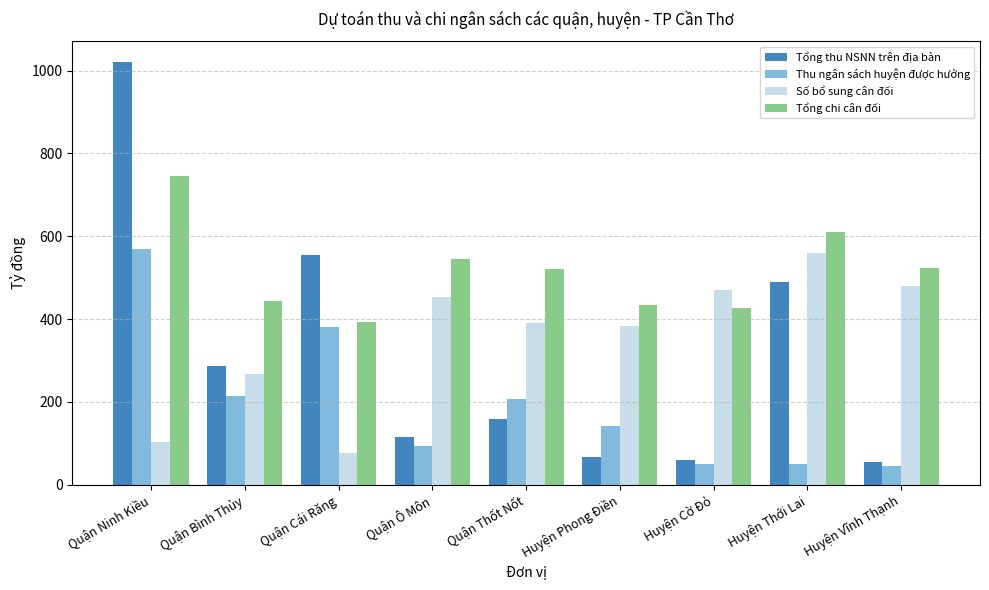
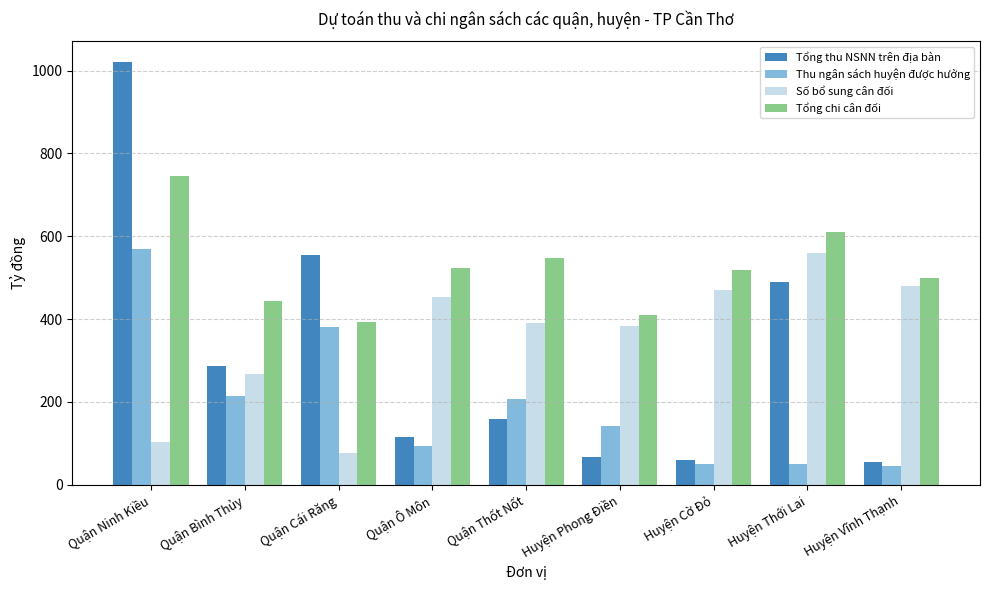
  {
    "Tổng thu NSNN trên địa bàn": {
      "Quận Ninh Kiều": 1020,
      "Quận Bình Thủy": 290,
      "Quận Cái Răng": 550,
      "Quận Ô Môn": 110,
      "Quận Thốt Nốt": 160,
      "Huyện Phong Điền": 70,
      "Huyện Cờ Đỏ": 60,
      "Huyện Thới Lai": 490,
      "Huyện Vĩnh Thạnh": 60
    },
    "Thu ngân sách huyện được hưởng": {
      "Quận Ninh Kiều": 570,
      "Quận Bình Thủy": 210,
      "Quận Cái Răng": 380,
      "Quận Ô Môn": 90,
      "Quận Thốt Nốt": 210,
      "Huyện Phong Điền": 140,
      "Huyện Cờ Đỏ": 50,
      "Huyện Thới Lai": 50,
      "Huyện Vĩnh Thạnh": 40
    },
    "Số bổ sung cân đối": {
      "Quận Ninh Kiều": 100,
      "Quận Bình Thủy": 270,
      "Quận Cái Răng": 80,
      "Quận Ô Môn": 450,
      "Quận Thốt Nốt": 390,
      "Huyện Phong Điền": 380,
      "Huyện Cờ Đỏ": 470,
      "Huyện Thới Lai": 560,
      "Huyện Vĩnh Thạnh": 480
    },
    "Tổng chi cân đối": {
      "Quận Ninh Kiều": 750,
      "Quận Bình Thủy": 440,
      "Quận Cái Răng": 390,
-     "Quận Ô Môn": 550,
-     "Quận Thốt Nốt": 520,
-     "Huyện Phong Điền": 430,
-     "Huyện Cờ Đỏ": 430,
+     "Quận Ô Môn": 520,
+     "Quận Thốt Nốt": 550,
+     "Huyện Phong Điền": 410,
+     "Huyện Cờ Đỏ": 520,
      "Huyện Thới Lai": 610,
-     "Huyện Vĩnh Thạnh": 520
+     "Huyện Vĩnh Thạnh": 500
    }
  }
